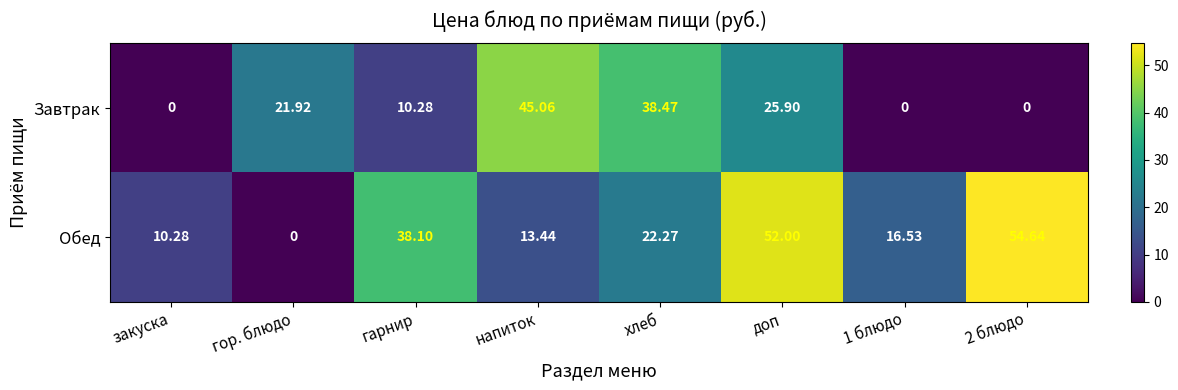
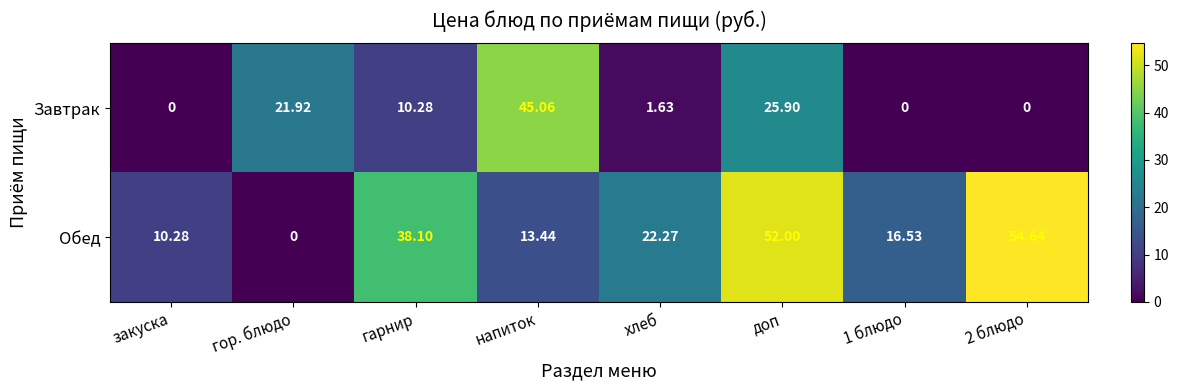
  {
    "Завтрак": {
      "закуска": 0,
      "гор. блюдо": 21.92,
      "гарнир": 10.28,
      "напиток": 45.06,
-     "хлеб": 38.47,
+     "хлеб": 1.63,
      "доп": 25.90,
      "1 блюдо": 0,
      "2 блюдо": 0
    },
    "Обед": {
      "закуска": 10.28,
      "гор. блюдо": 0,
      "гарнир": 38.10,
      "напиток": 13.44,
      "хлеб": 22.27,
      "1 блюдо": 16.53
    }
  }
